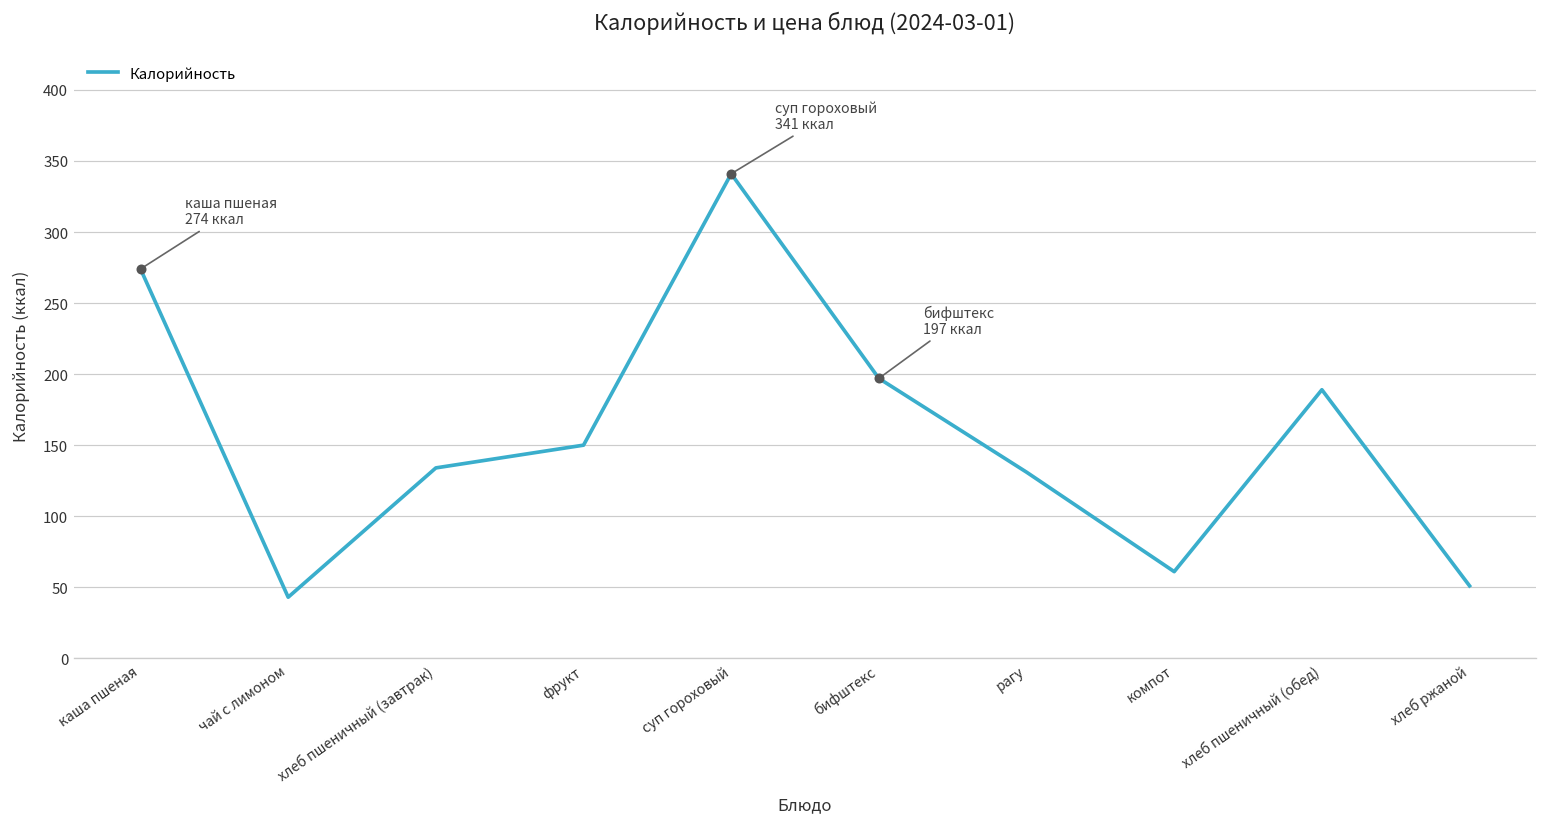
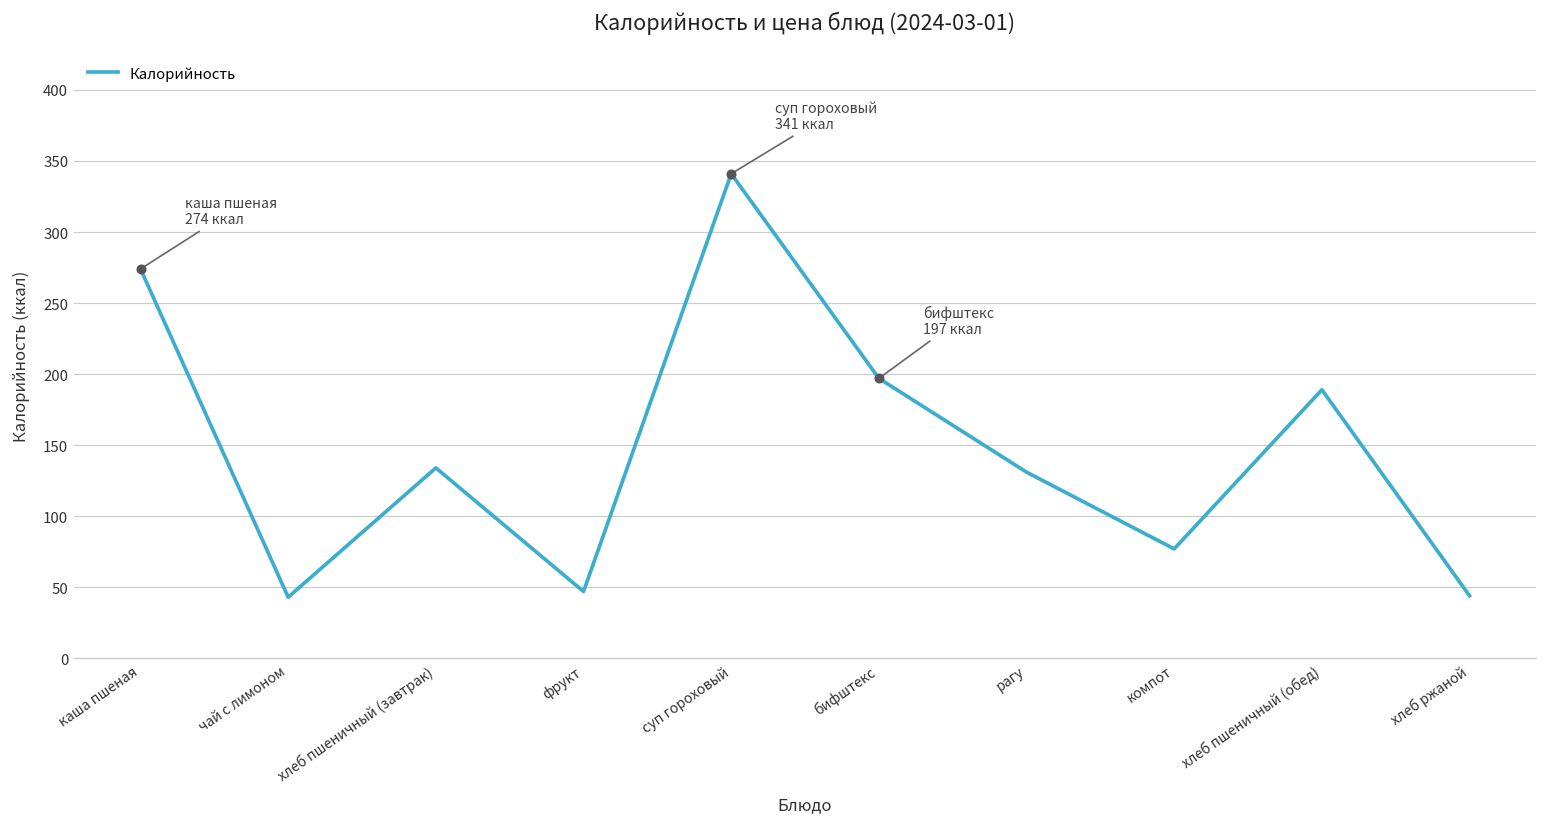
  {
    "Калорийность": {
      "чай с лимоном": 43,
      "хлеб пшеничный (завтрак)": 134,
-     "фрукт": 150,
+     "фрукт": 47,
      "рагу": 131,
-     "компот": 61,
+     "компот": 77,
      "хлеб пшеничный (обед)": 189,
-     "хлеб ржаной": 51
+     "хлеб ржаной": 44
    }
  }
